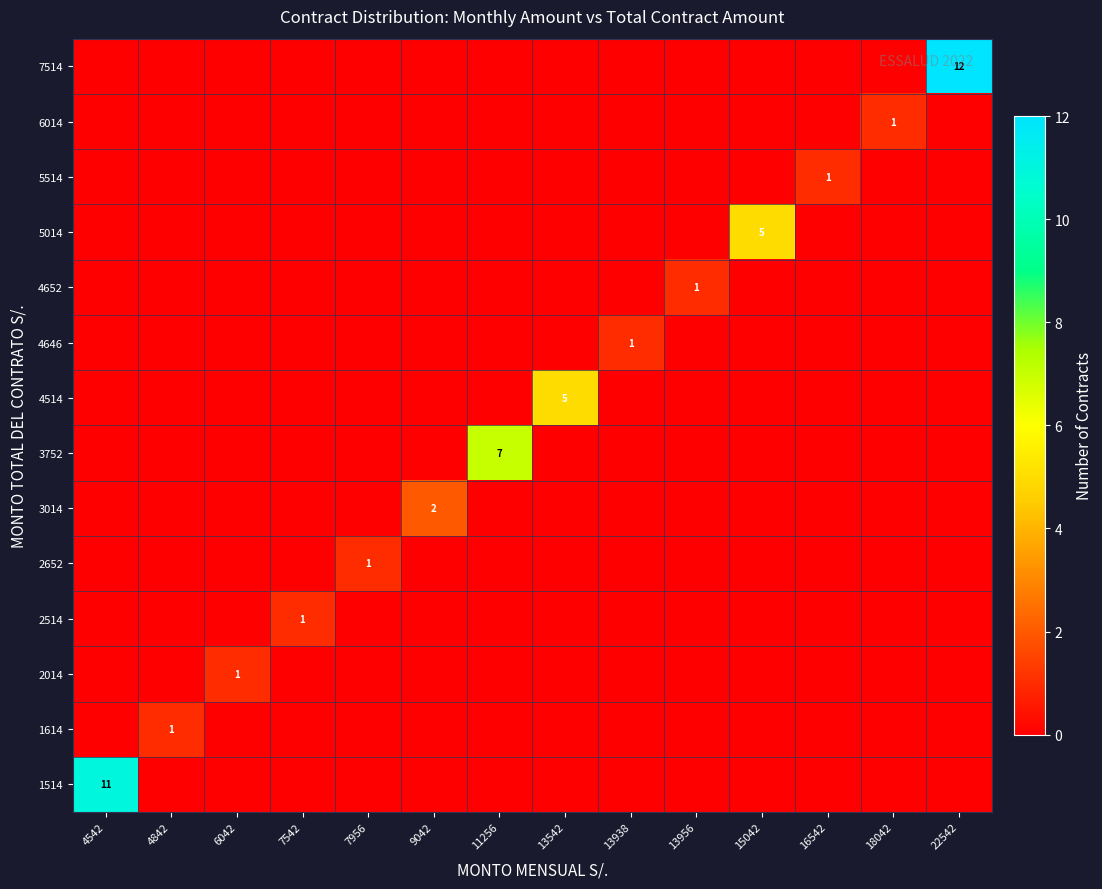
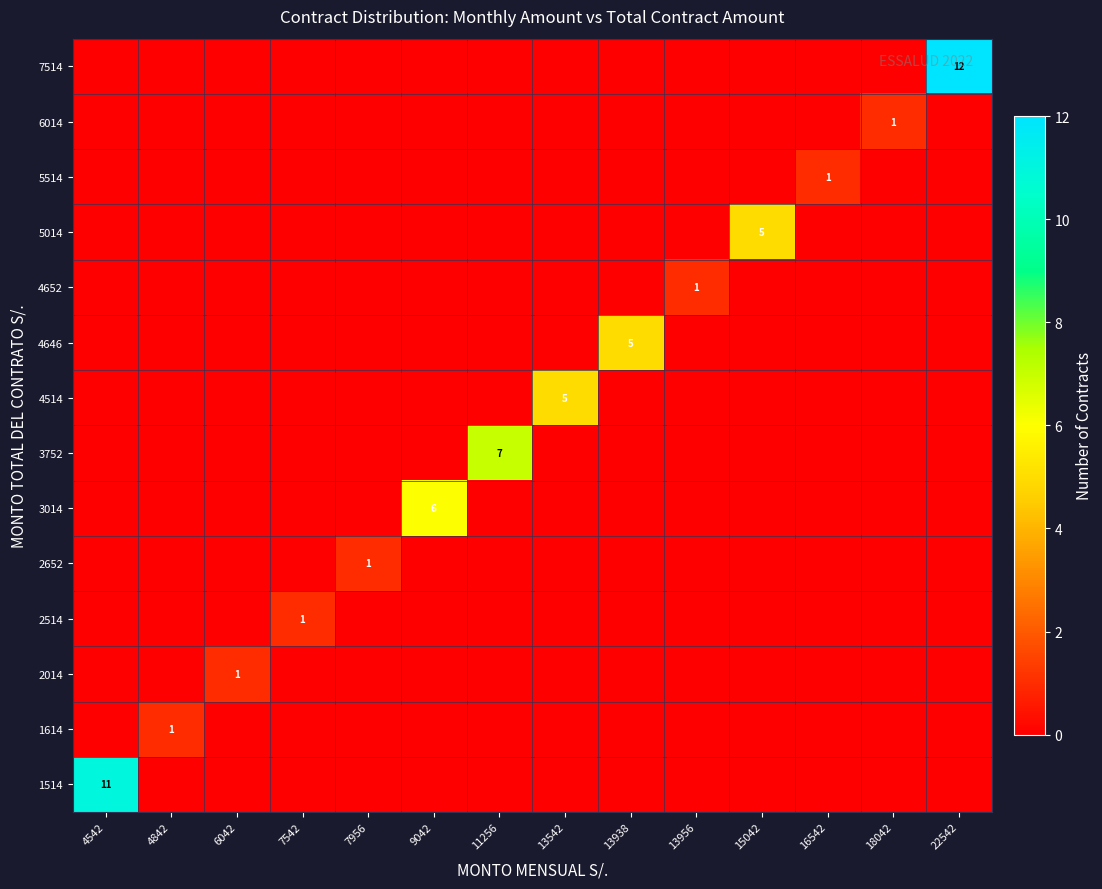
  {
    "7514": {
      "22542": 2022
    },
    "6014": {
      "18042": 1
    },
    "5514": {
      "16542": 1
    },
    "5014": {
      "15042": 5
    },
    "4652": {
      "13956": 1
    },
    "4646": {
-     "13938": 1
+     "13938": 5
    },
    "4514": {
      "13542": 5
    },
    "3752": {
      "11256": 7
    },
    "3014": {
-     "9042": 2
+     "9042": 6
    },
    "2652": {
      "7956": 1
    },
    "2514": {
      "7542": 1
    },
    "2014": {
      "6042": 1
    },
    "1614": {
      "4842": 1
    },
    "1514": {
      "4542": 11
    }
  }
